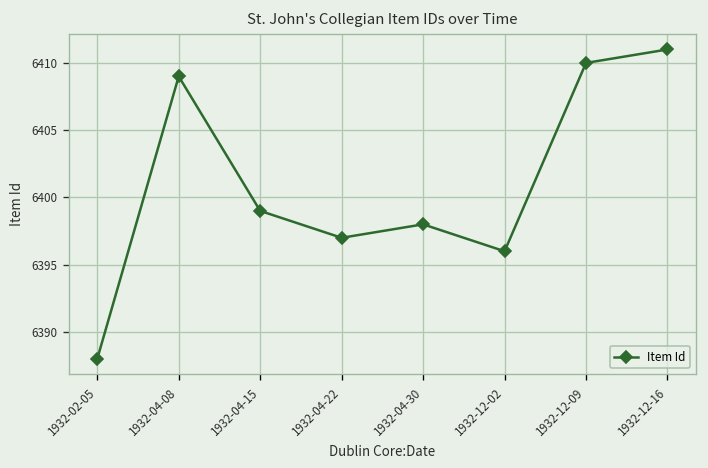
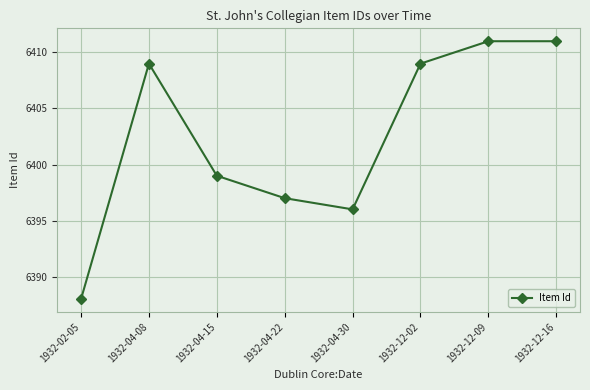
  {
    "1932-02-05": 6388,
    "1932-04-08": 6409,
    "1932-04-15": 6399,
    "1932-04-22": 6397,
-   "1932-04-30": 6398,
-   "1932-12-02": 6396,
-   "1932-12-09": 6410,
+   "1932-04-30": 6396,
+   "1932-12-02": 6409,
+   "1932-12-09": 6411,
    "1932-12-16": 6411
  }
